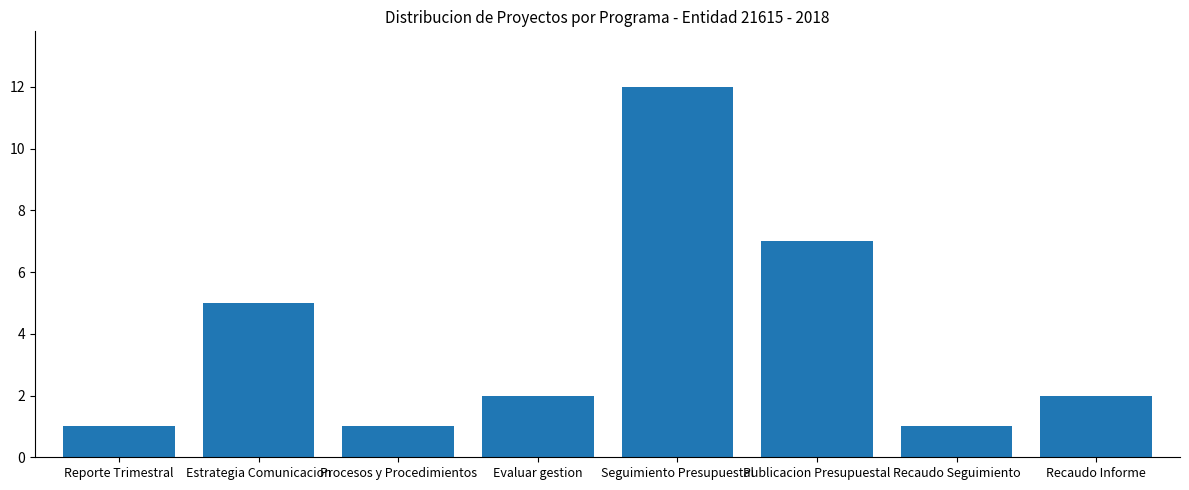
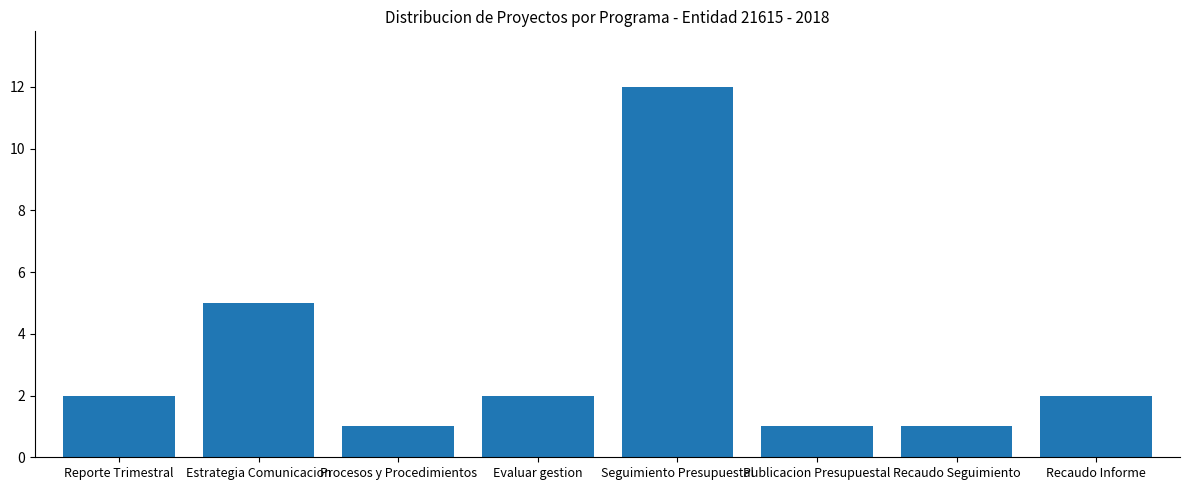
  {
-   "Reporte Trimestral": 1,
+   "Reporte Trimestral": 2,
    "Estrategia Comunicacion": 5,
    "Procesos y Procedimientos": 1,
    "Evaluar gestion": 2,
    "Seguimiento Presupuestal": 12,
-   "Publicacion Presupuestal": 7,
+   "Publicacion Presupuestal": 1,
    "Recaudo Seguimiento": 1,
    "Recaudo Informe": 2
  }
